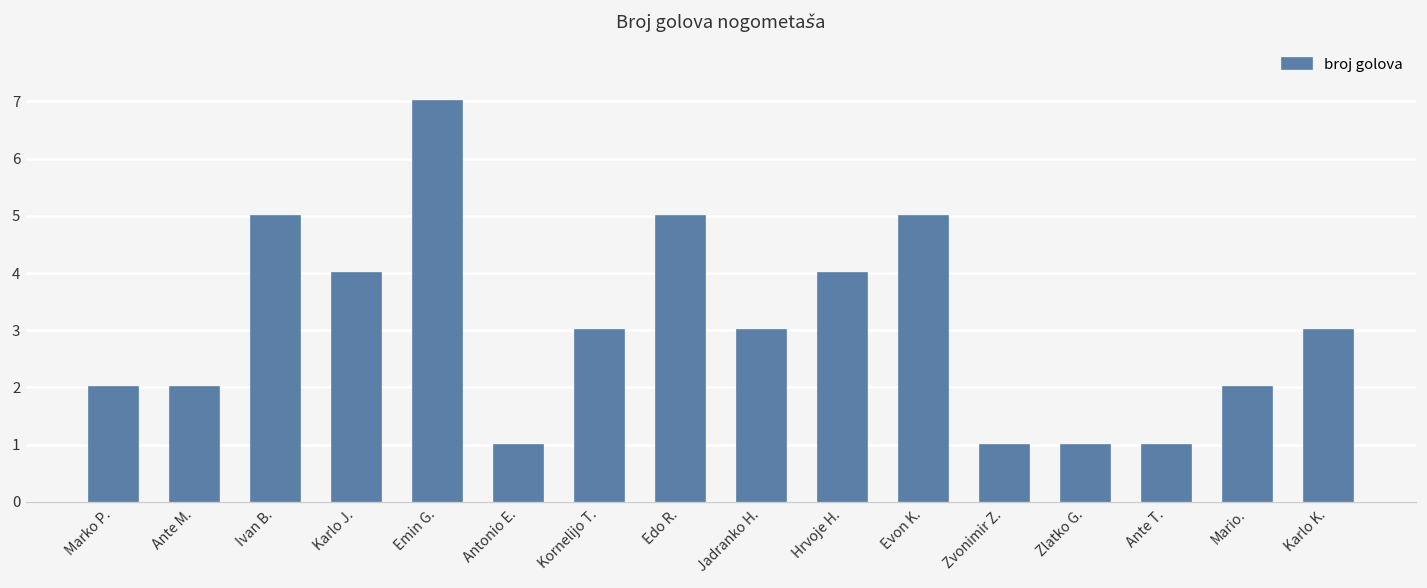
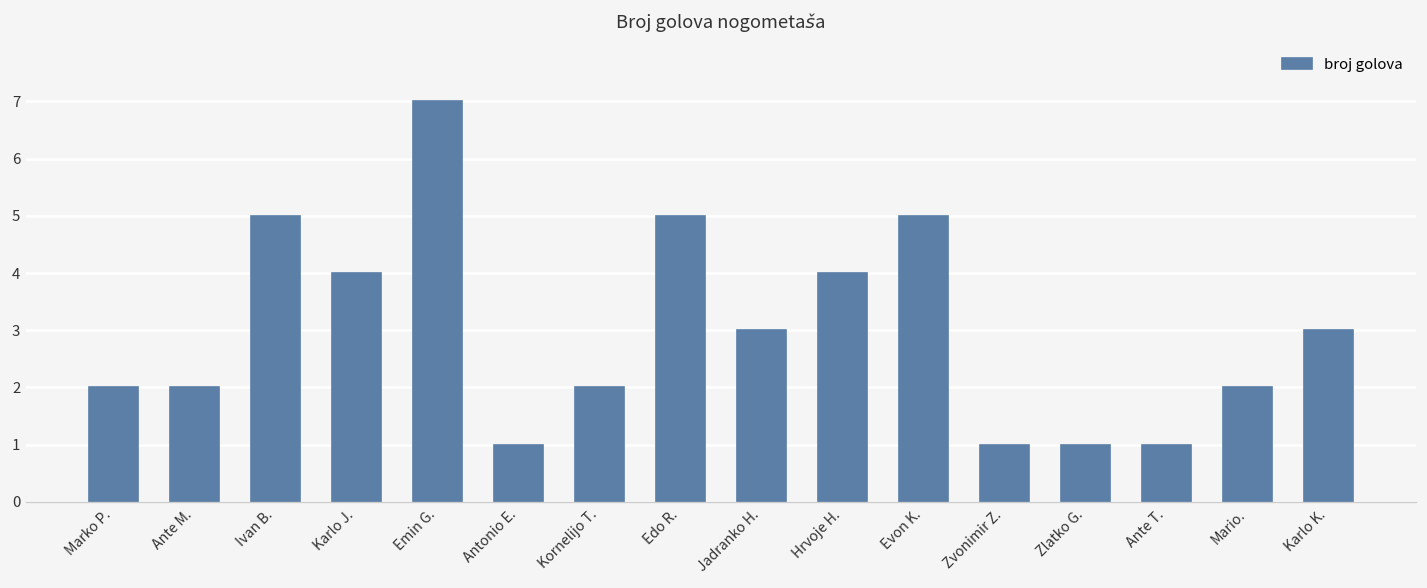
  {
    "Marko P.": 2,
    "Ante M.": 2,
    "Ivan B.": 5,
    "Karlo J.": 4,
    "Emin G.": 7,
    "Antonio E.": 1,
-   "Kornelijo T.": 3,
+   "Kornelijo T.": 2,
    "Edo R.": 5,
    "Jadranko H.": 3,
    "Hrvoje H.": 4,
    "Evon K.": 5,
    "Zvonimir Z.": 1,
    "Zlatko G.": 1,
    "Ante T.": 1,
    "Mario.": 2,
    "Karlo K.": 3
  }
